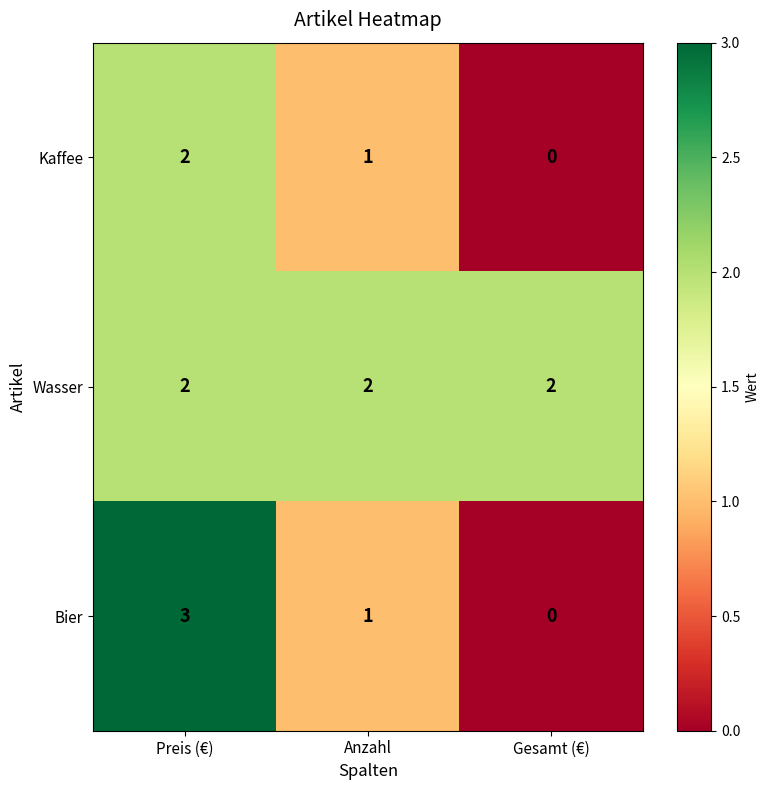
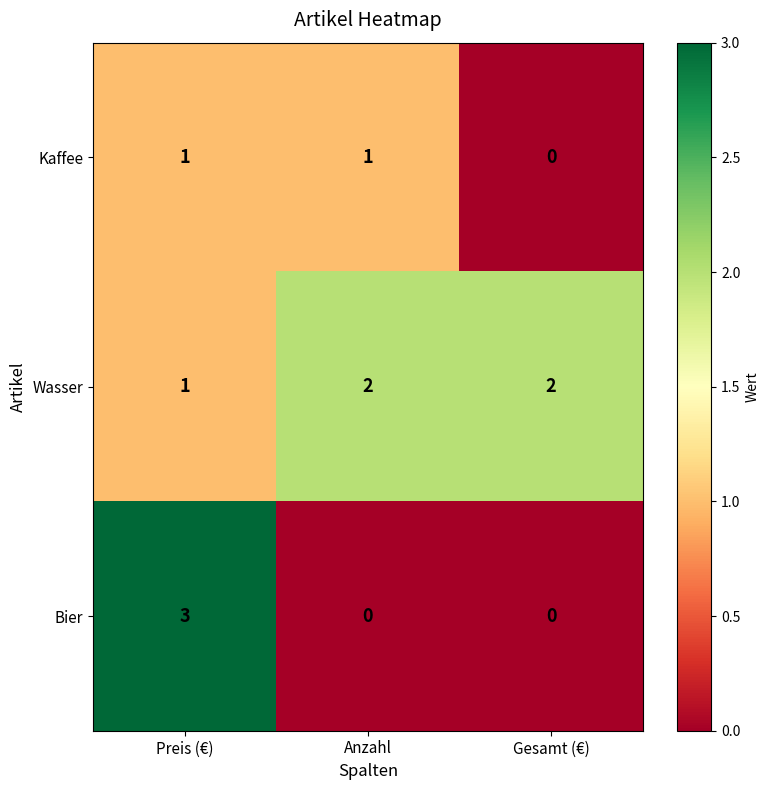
  {
    "Kaffee": {
-     "Preis (€)": 2,
+     "Preis (€)": 1,
      "Anzahl": 1,
      "Gesamt (€)": 0
    },
    "Wasser": {
-     "Preis (€)": 2,
+     "Preis (€)": 1,
      "Anzahl": 2,
      "Gesamt (€)": 2
    },
    "Bier": {
      "Preis (€)": 3,
-     "Anzahl": 1,
+     "Anzahl": 0,
      "Gesamt (€)": 0
    }
  }
